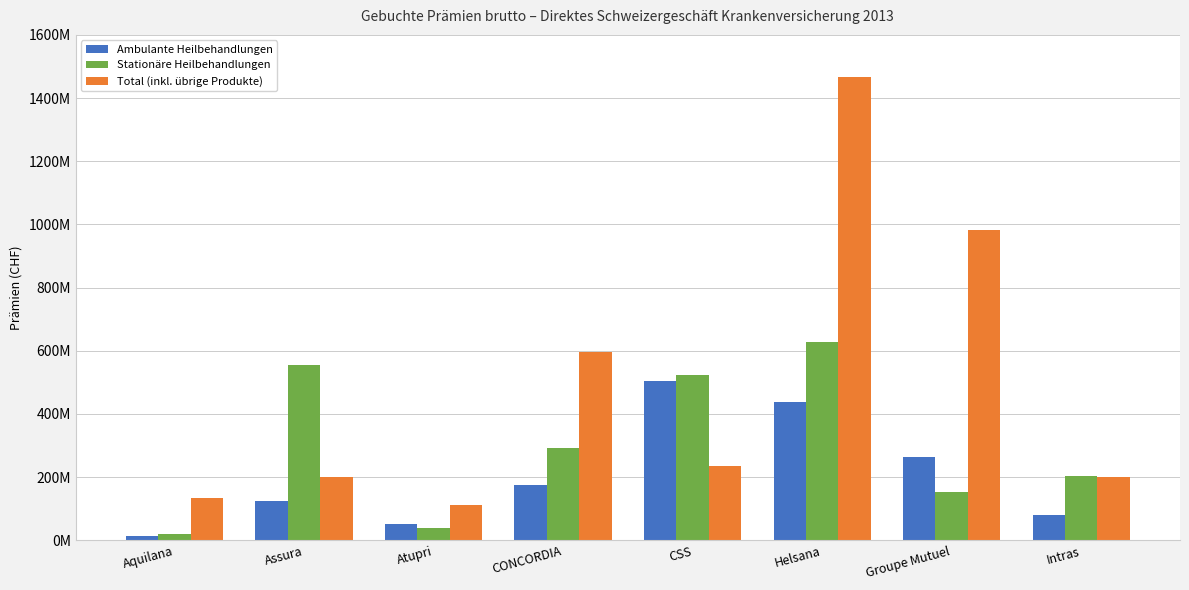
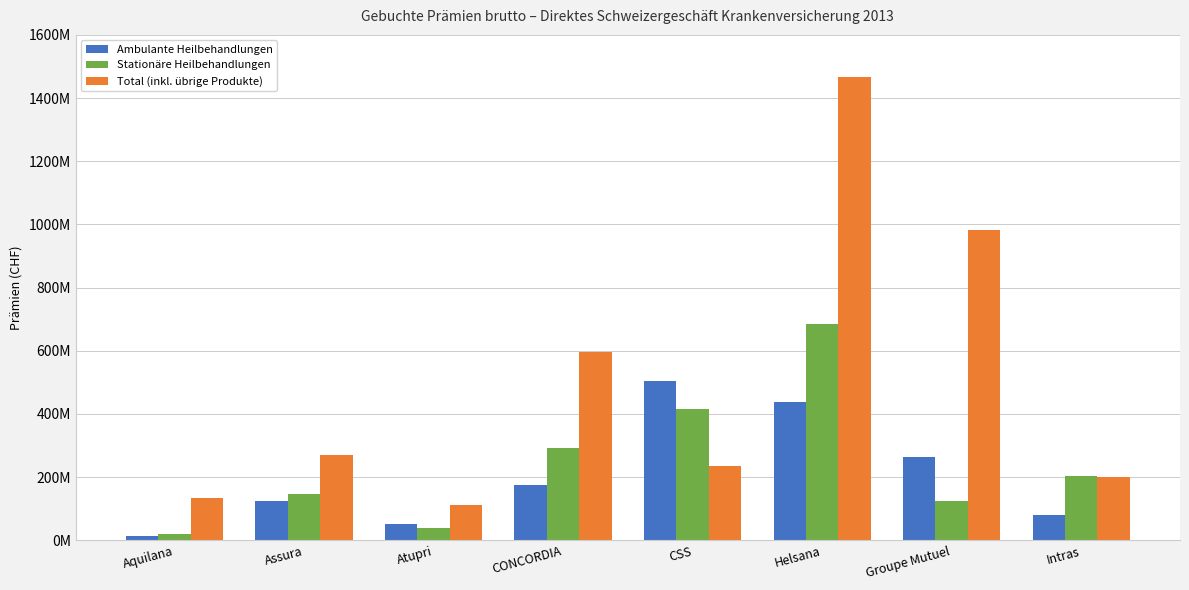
  {
    "Ambulante Heilbehandlungen": {
      "Aquilana": 10000000,
      "Assura": 120000000,
      "Atupri": 50000000,
      "CONCORDIA": 170000000,
      "CSS": 500000000,
      "Helsana": 440000000,
      "Groupe Mutuel": 260000000,
      "Intras": 80000000
    },
    "Stationäre Heilbehandlungen": {
      "Aquilana": 20000000,
-     "Assura": 550000000,
+     "Assura": 150000000,
      "Atupri": 40000000,
      "CONCORDIA": 290000000,
-     "CSS": 520000000,
-     "Helsana": 630000000,
-     "Groupe Mutuel": 150000000,
+     "CSS": 410000000,
+     "Helsana": 690000000,
+     "Groupe Mutuel": 130000000,
      "Intras": 200000000
    },
    "Total (inkl. übrige Produkte)": {
      "Aquilana": 130000000,
-     "Assura": 200000000,
+     "Assura": 270000000,
      "Atupri": 110000000,
      "CONCORDIA": 600000000,
      "CSS": 230000000,
      "Helsana": 1470000000,
      "Groupe Mutuel": 980000000,
      "Intras": 200000000
    }
  }
